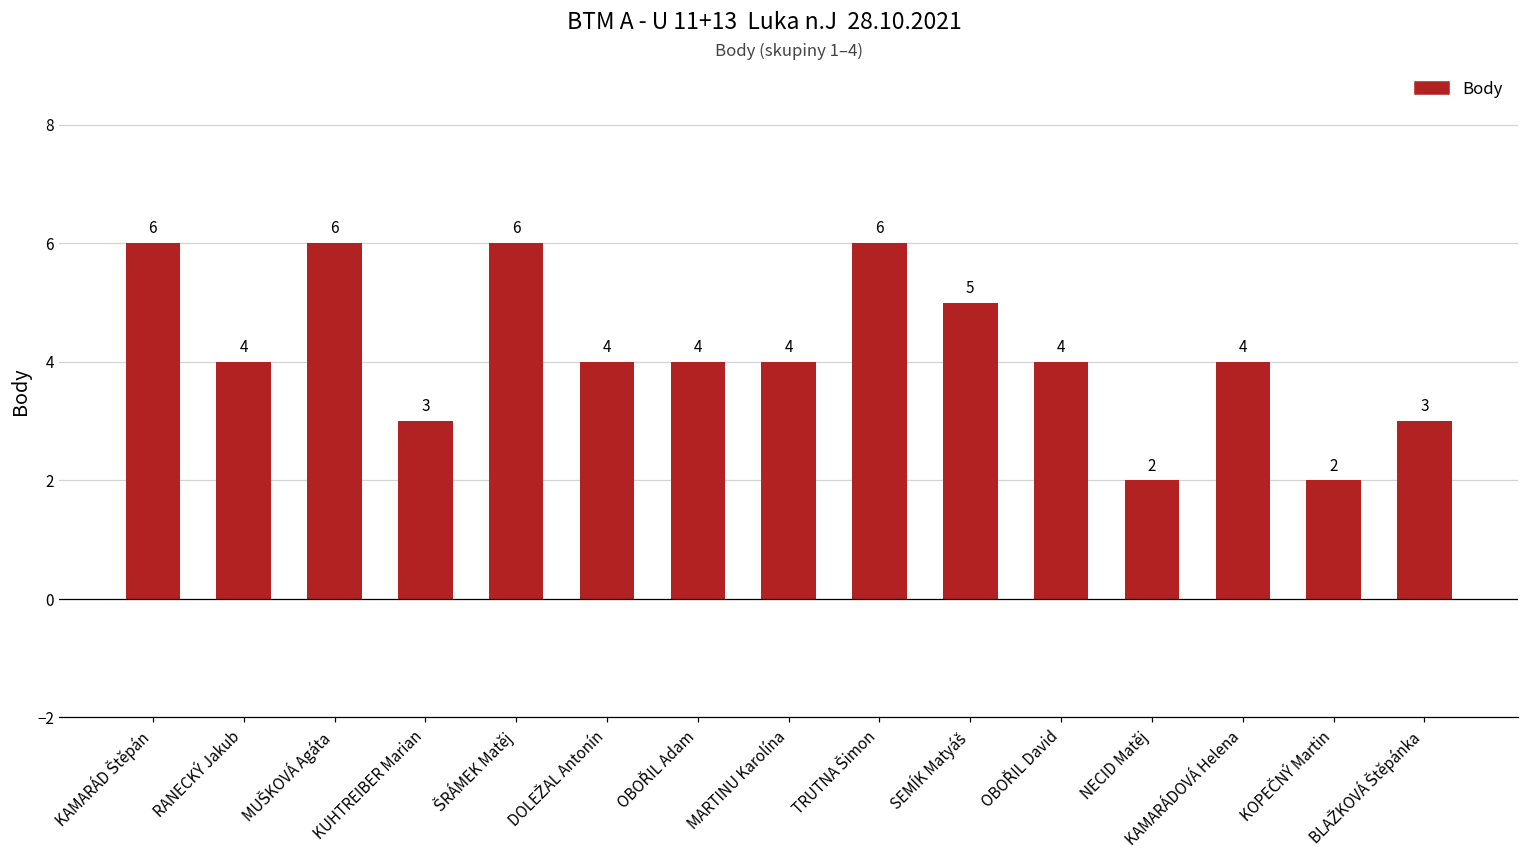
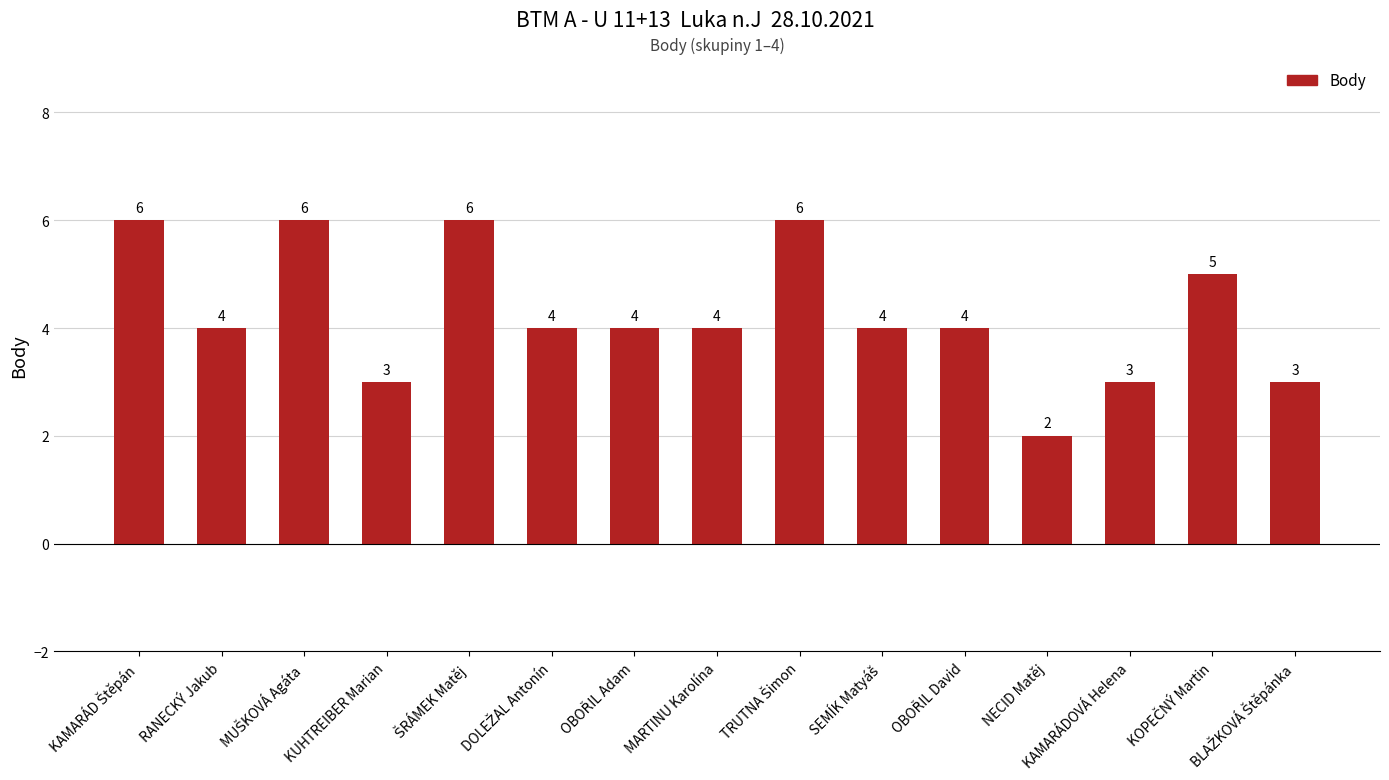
  {
    "KAMARÁD Štěpán": 6,
    "RANECKÝ Jakub": 4,
    "MUŠKOVÁ Agáta": 6,
    "KUHTREIBER Marian": 3,
    "ŠRÁMEK Matěj": 6,
    "DOLEŽAL Antonín": 4,
    "OBOŘIL Adam": 4,
    "MARTINU Karolína": 4,
    "TRUTNA Šimon": 6,
-   "SEMÍK Matyáš": 5,
+   "SEMÍK Matyáš": 4,
    "OBOŘIL David": 4,
    "NECID Matěj": 2,
-   "KAMARÁDOVÁ Helena": 4,
-   "KOPEČNÝ Martin": 2,
+   "KAMARÁDOVÁ Helena": 3,
+   "KOPEČNÝ Martin": 5,
    "BLAŽKOVÁ Štěpánka": 3
  }
